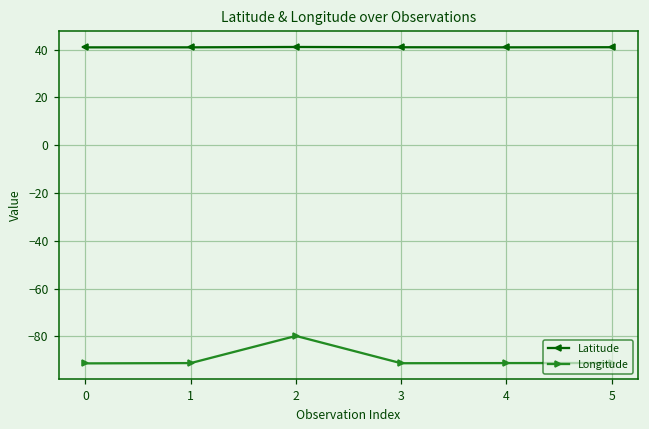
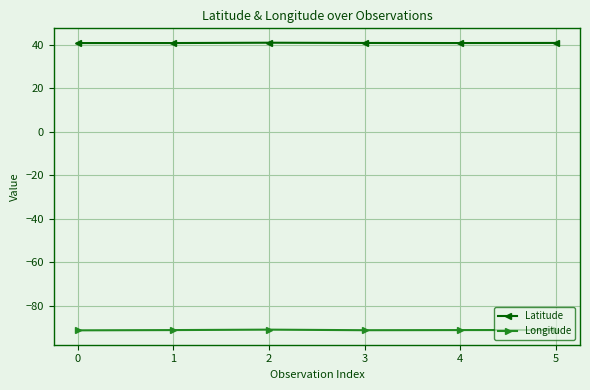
  {
    "Latitude": {
      "0": 41,
      "1": 41,
      "2": 41,
      "3": 41,
      "4": 41,
      "5": 41
    },
    "Longitude": {
      "0": -91,
      "1": -91,
-     "2": -80,
+     "2": -91,
      "3": -91,
      "4": -91
    }
  }
